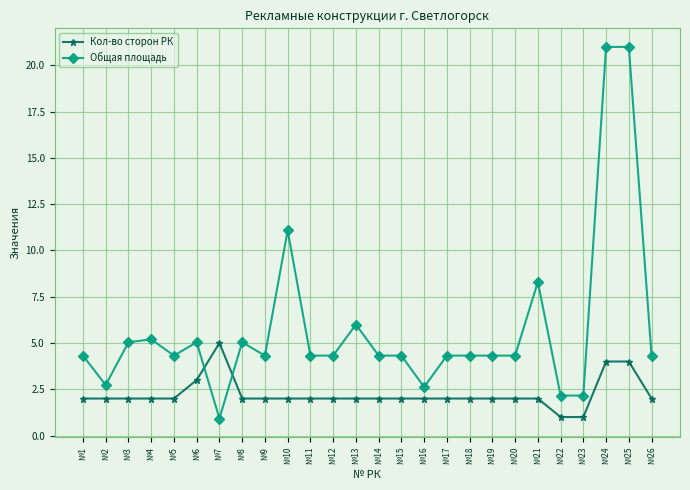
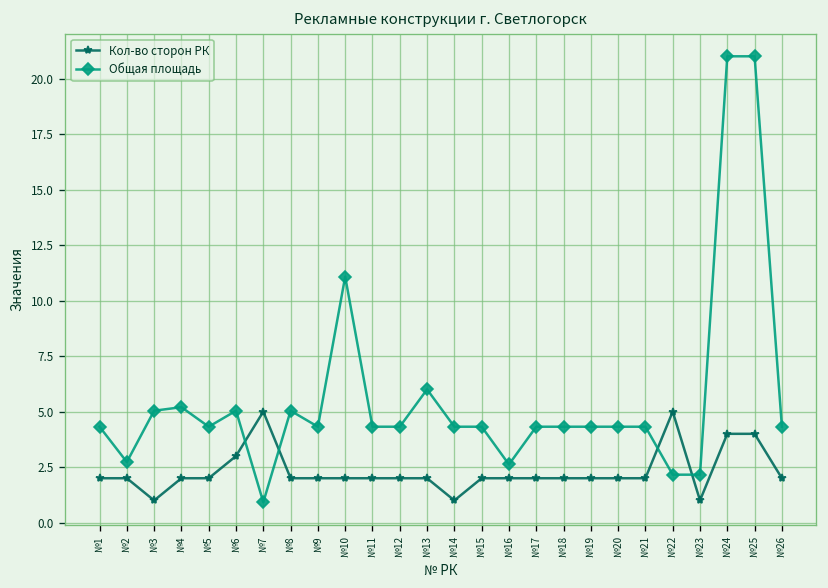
  {
    "Кол-во сторон РК": {
      "№1": 2,
      "№2": 2,
-     "№3": 2,
+     "№3": 1,
      "№4": 2,
      "№5": 2,
      "№6": 3,
      "№7": 5,
      "№8": 2,
      "№9": 2,
      "№10": 2,
      "№11": 2,
      "№12": 2,
      "№13": 2,
-     "№14": 2,
+     "№14": 1,
      "№15": 2,
      "№16": 2,
      "№17": 2,
      "№18": 2,
      "№19": 2,
      "№20": 2,
      "№21": 2,
-     "№22": 1,
+     "№22": 5,
      "№23": 1,
      "№24": 4,
      "№25": 4,
      "№26": 2
    },
    "Общая площадь": {
      "№1": 4.3,
      "№2": 2.7,
      "№3": 5.0,
      "№4": 5.2,
      "№5": 4.3,
      "№6": 5.0,
      "№7": 0.9,
      "№8": 5.0,
      "№9": 4.3,
      "№10": 11.1,
      "№11": 4.3,
      "№12": 4.3,
      "№13": 6.0,
      "№14": 4.3,
      "№15": 4.3,
      "№16": 2.6,
      "№17": 4.3,
      "№18": 4.3,
      "№19": 4.3,
      "№20": 4.3,
-     "№21": 8.3,
+     "№21": 4.3,
      "№22": 2.2,
      "№23": 2.2,
      "№24": 21.0,
      "№25": 21.0,
      "№26": 4.3
    }
  }
